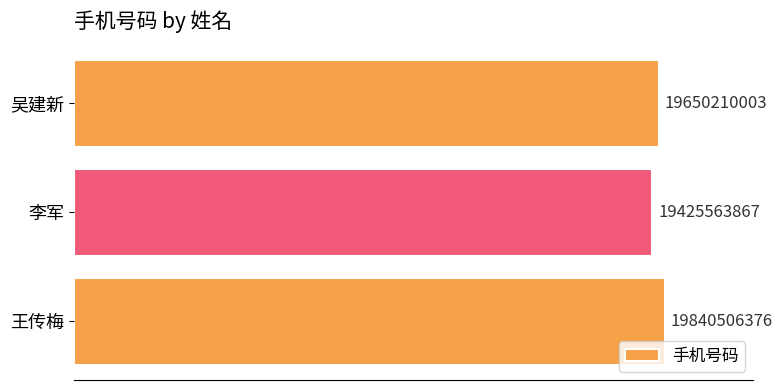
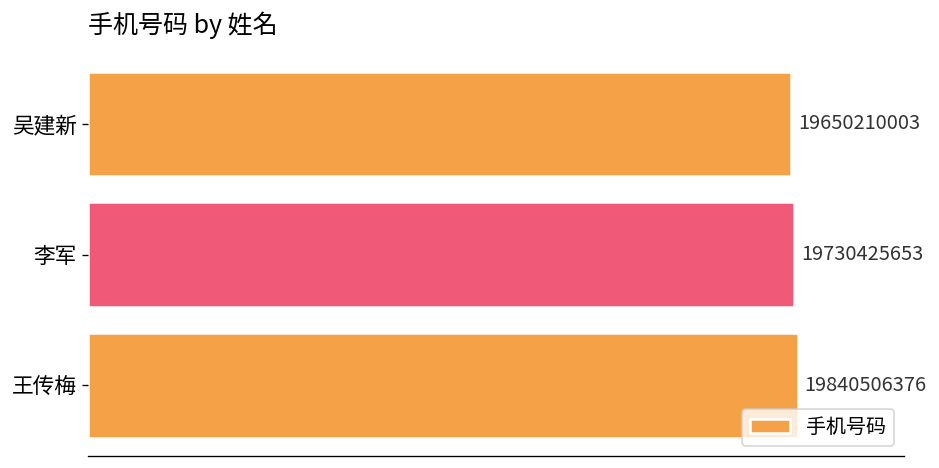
  {
    "吴建新": 19650210003,
-   "李军": 19425563867,
+   "李军": 19730425653,
    "王传梅": 19840506376
  }
